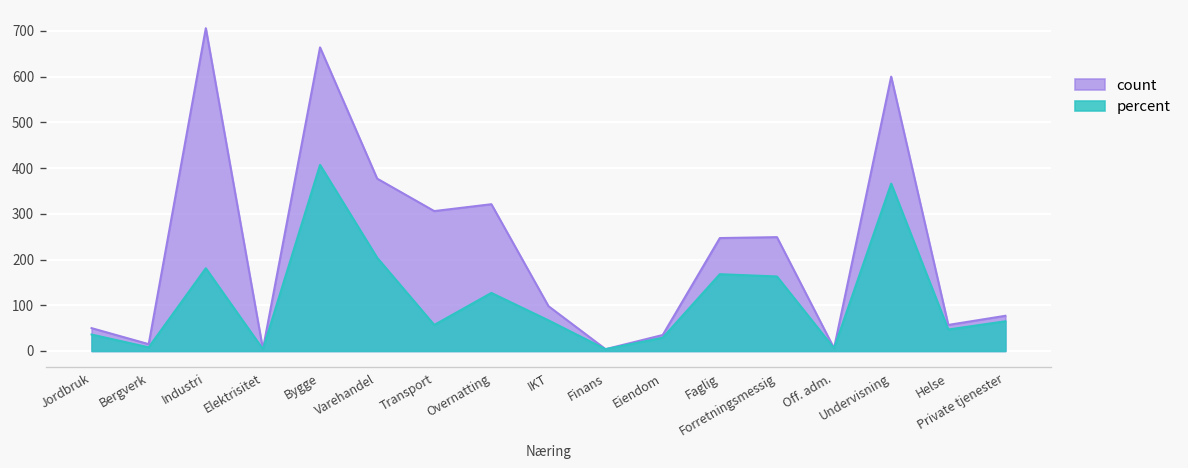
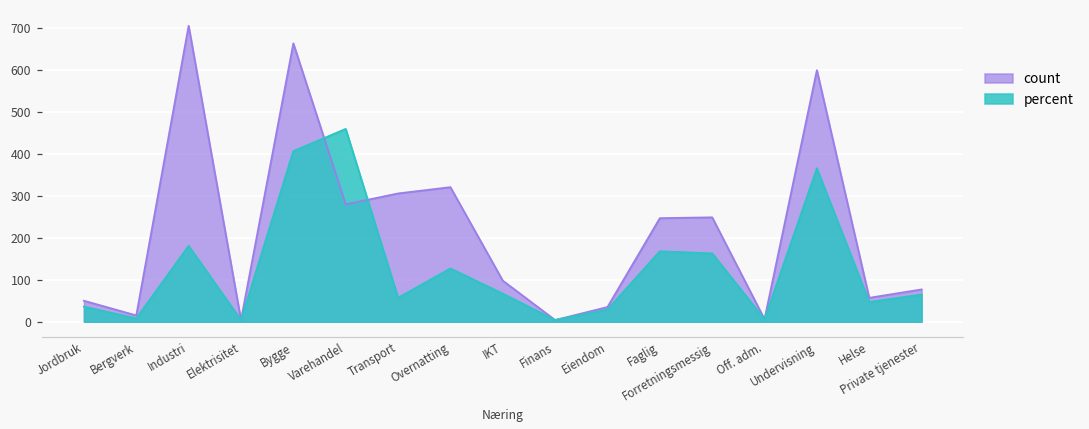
  {
    "count": {
      "Jordbruk": 50,
      "Bergverk": 20,
      "Industri": 710,
      "Bygge": 660,
-     "Varehandel": 380,
+     "Varehandel": 280,
      "Transport": 310,
      "Overnatting": 320,
      "IKT": 100,
      "Faglig": 250,
      "Forretningsmessig": 250,
      "Undervisning": 600,
      "Helse": 60,
      "Private tjenester": 80
    },
    "percent": {
      "Jordbruk": 40,
      "Bergverk": 10,
      "Industri": 180,
      "Bygge": 410,
-     "Varehandel": 200,
+     "Varehandel": 460,
      "Transport": 60,
      "Overnatting": 130,
      "IKT": 70,
      "Faglig": 170,
      "Forretningsmessig": 160,
      "Undervisning": 370,
      "Helse": 50,
      "Private tjenester": 70
    }
  }
